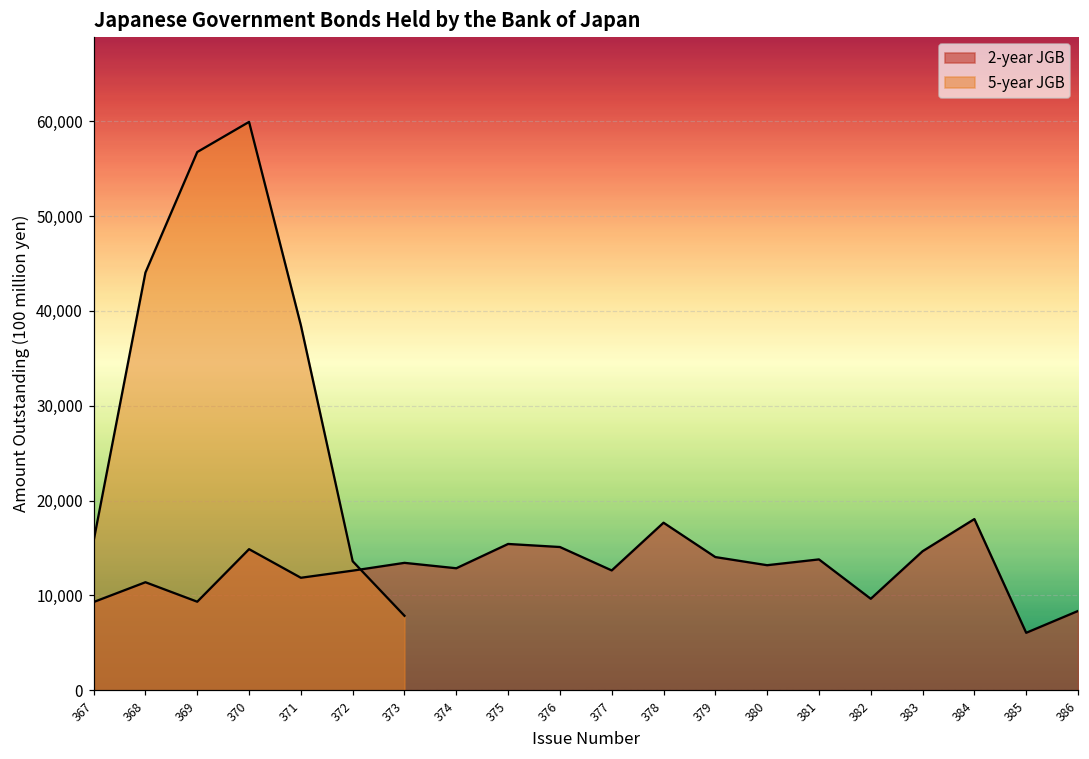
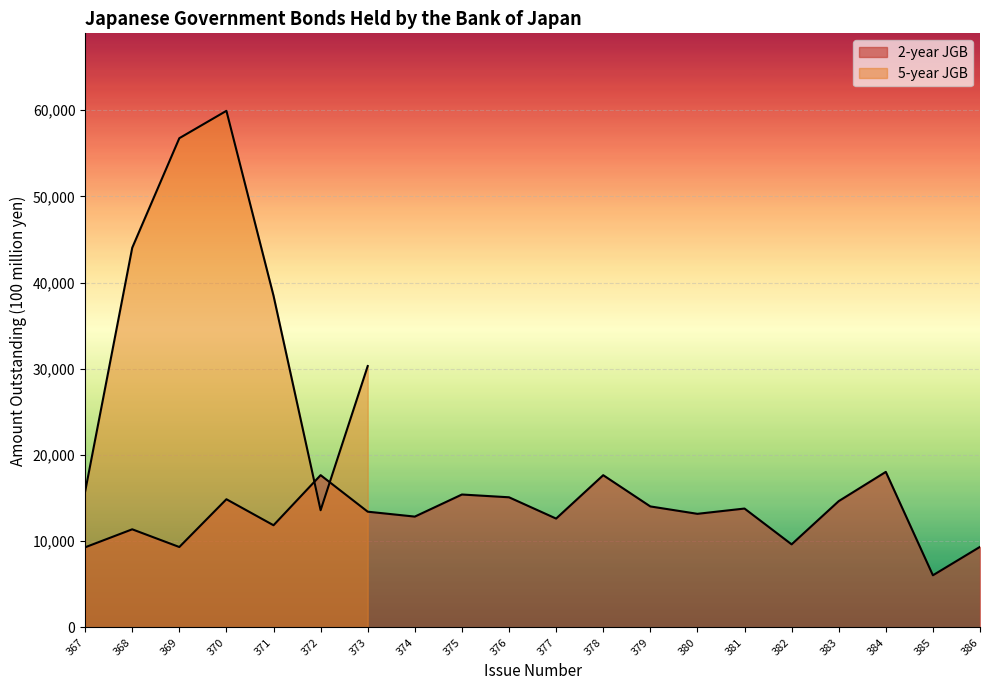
  {
    "2-year JGB": {
      "367": "9,000",
      "368": "11,000",
      "369": "9,000",
      "370": "15,000",
      "371": "12,000",
-     "372": "13,000",
+     "372": "18,000",
      "373": "13,000",
      "374": "13,000",
      "375": "15,000",
      "376": "15,000",
      "377": "13,000",
      "378": "18,000",
      "379": "14,000",
      "380": "13,000",
      "381": "14,000",
      "382": "10,000",
      "383": "15,000",
      "384": "18,000",
      "385": "6,000",
-     "386": "8,000"
+     "386": "9,000"
    },
    "5-year JGB": {
      "367": "16,000",
      "368": "44,000",
      "369": "57,000",
      "370": "60,000",
      "371": "38,000",
      "372": "14,000",
-     "373": "8,000"
+     "373": "30,000"
    }
  }
